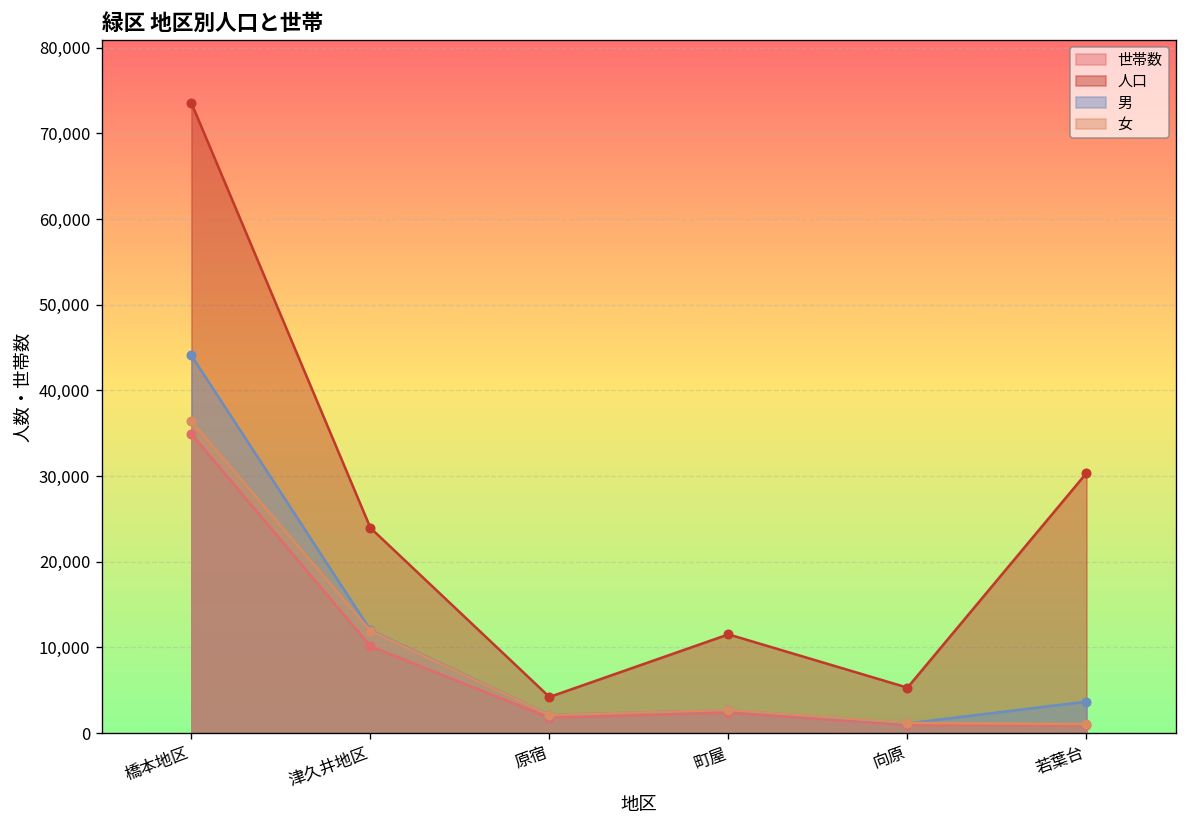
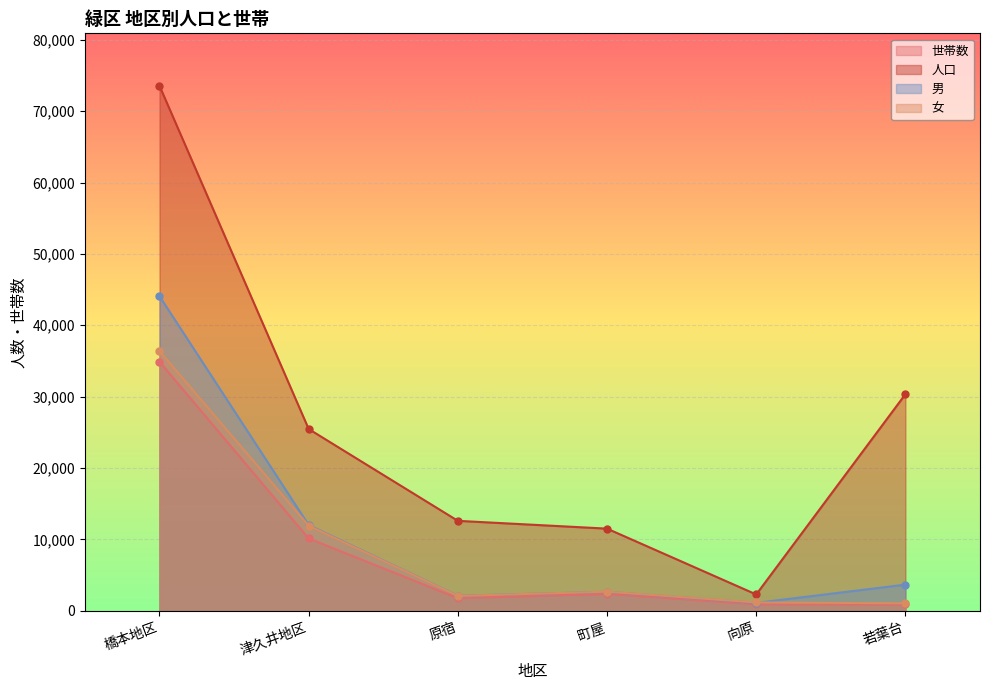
  {
    "人口": {
      "橋本地区": "74,000",
-     "津久井地区": "24,000",
-     "原宿": "4,000",
+     "津久井地区": "25,000",
+     "原宿": "13,000",
      "町屋": "12,000",
-     "向原": "5,000",
+     "向原": "2,000",
      "若葉台": "30,000"
    },
    "男": {
      "橋本地区": "44,000",
      "若葉台": "4,000"
    }
  }
